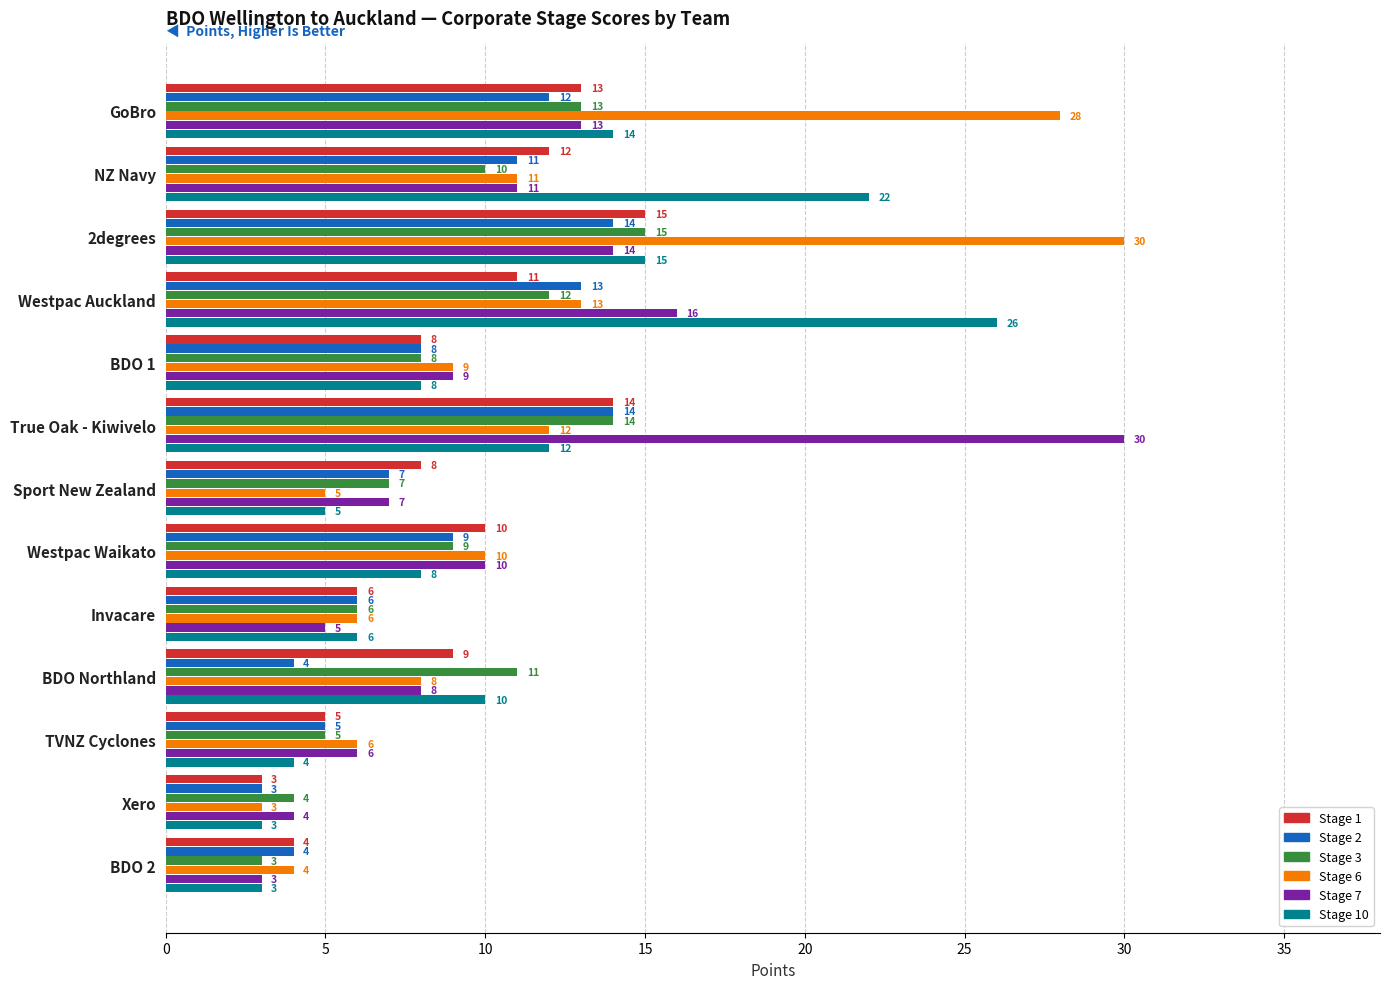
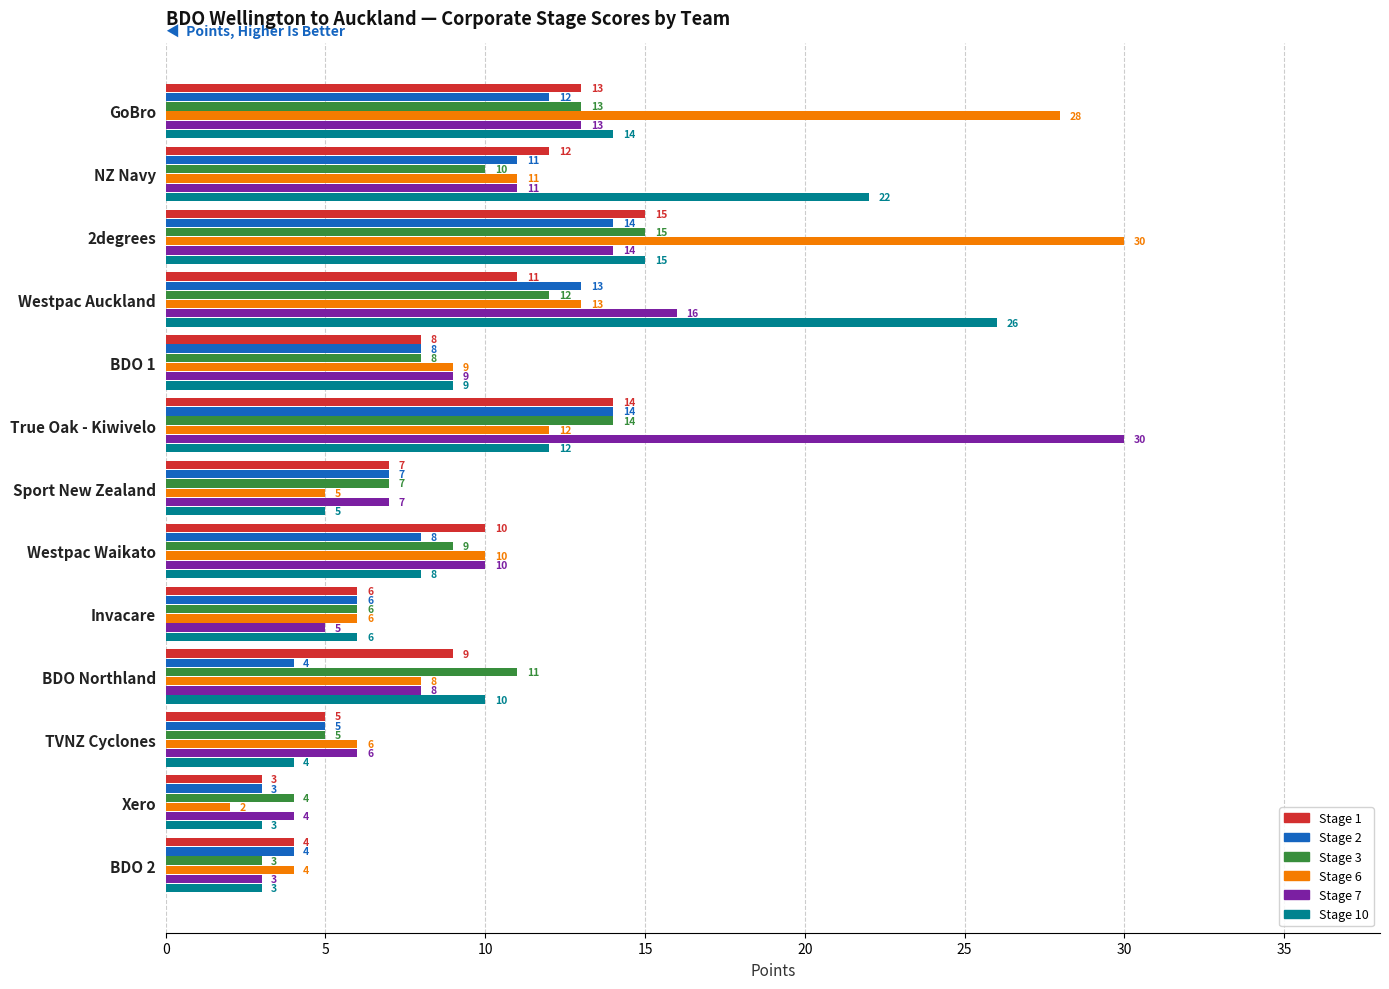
  {
    "Stage 1": {
      "GoBro": 13,
      "NZ Navy": 12,
      "2degrees": 15,
      "Westpac Auckland": 11,
      "BDO 1": 8,
      "True Oak - Kiwivelo": 14,
-     "Sport New Zealand": 8,
+     "Sport New Zealand": 7,
      "Westpac Waikato": 10,
      "Invacare": 6,
      "BDO Northland": 9,
      "TVNZ Cyclones": 5,
      "Xero": 3,
      "BDO 2": 4
    },
    "Stage 2": {
      "GoBro": 12,
      "NZ Navy": 11,
      "2degrees": 14,
      "Westpac Auckland": 13,
      "BDO 1": 8,
      "True Oak - Kiwivelo": 14,
      "Sport New Zealand": 7,
-     "Westpac Waikato": 9,
+     "Westpac Waikato": 8,
      "Invacare": 6,
      "BDO Northland": 4,
      "TVNZ Cyclones": 5,
      "Xero": 3,
      "BDO 2": 4
    },
    "Stage 3": {
      "GoBro": 13,
      "NZ Navy": 10,
      "2degrees": 15,
      "Westpac Auckland": 12,
      "BDO 1": 8,
      "True Oak - Kiwivelo": 14,
      "Sport New Zealand": 7,
      "Westpac Waikato": 9,
      "Invacare": 6,
      "BDO Northland": 11,
      "TVNZ Cyclones": 5,
      "Xero": 4,
      "BDO 2": 3
    },
    "Stage 6": {
      "GoBro": 28,
      "NZ Navy": 11,
      "2degrees": 30,
      "Westpac Auckland": 13,
      "BDO 1": 9,
      "True Oak - Kiwivelo": 12,
      "Sport New Zealand": 5,
      "Westpac Waikato": 10,
      "Invacare": 6,
      "BDO Northland": 8,
      "TVNZ Cyclones": 6,
-     "Xero": 3,
+     "Xero": 2,
      "BDO 2": 4
    },
    "Stage 7": {
      "GoBro": 13,
      "NZ Navy": 11,
      "2degrees": 14,
      "Westpac Auckland": 16,
      "BDO 1": 9,
      "True Oak - Kiwivelo": 30,
      "Sport New Zealand": 7,
      "Westpac Waikato": 10,
      "Invacare": 5,
      "BDO Northland": 8,
      "TVNZ Cyclones": 6,
      "Xero": 4,
      "BDO 2": 3
    },
    "Stage 10": {
      "GoBro": 14,
      "NZ Navy": 22,
      "2degrees": 15,
      "Westpac Auckland": 26,
-     "BDO 1": 8,
+     "BDO 1": 9,
      "True Oak - Kiwivelo": 12,
      "Sport New Zealand": 5,
      "Westpac Waikato": 8,
      "Invacare": 6,
      "BDO Northland": 10,
      "TVNZ Cyclones": 4,
      "Xero": 3,
      "BDO 2": 3
    }
  }
